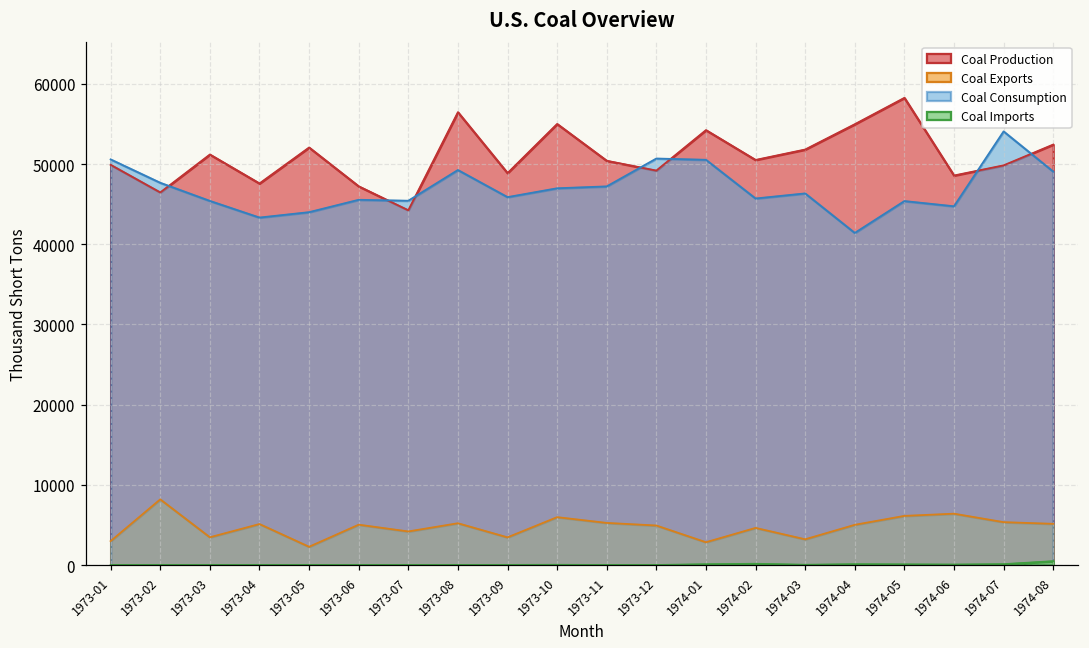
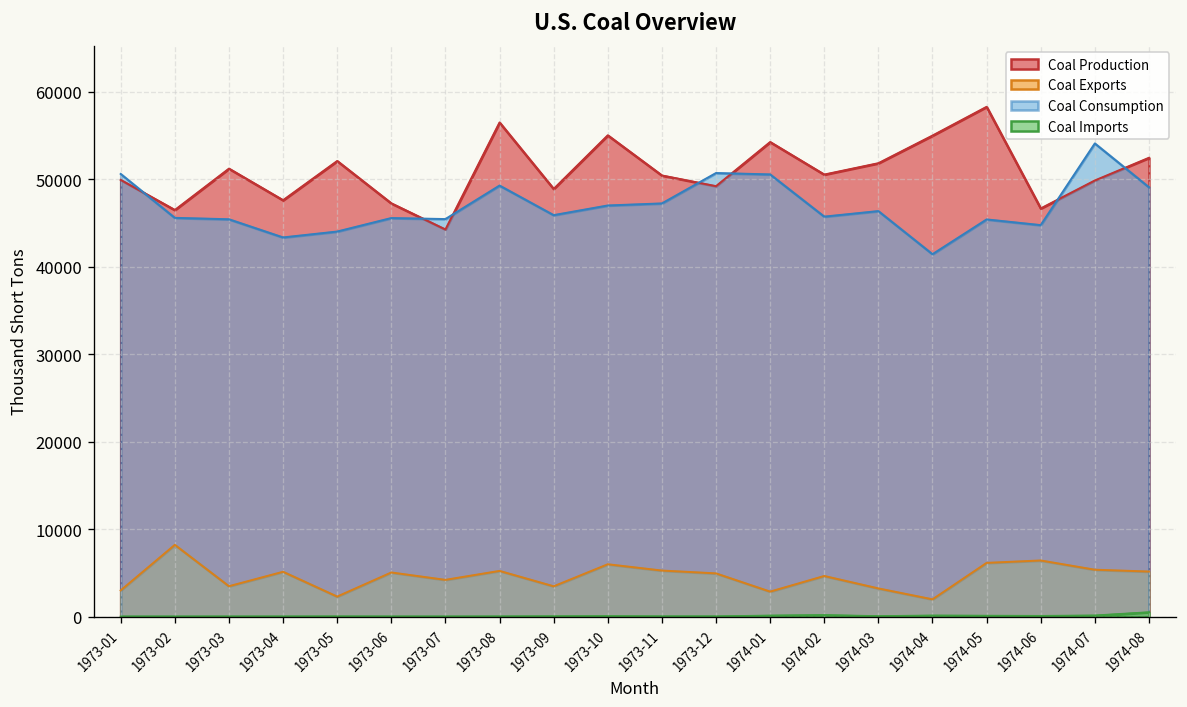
  {
    "Coal Production": {
      "1973-01": 50000,
      "1973-02": 46000,
      "1973-03": 51000,
      "1973-04": 48000,
      "1973-05": 52000,
      "1973-06": 47000,
      "1973-07": 44000,
      "1973-08": 56000,
      "1973-09": 49000,
      "1973-10": 55000,
      "1973-11": 50000,
      "1973-12": 49000,
      "1974-01": 54000,
      "1974-02": 51000,
      "1974-03": 52000,
      "1974-04": 55000,
      "1974-05": 58000,
-     "1974-06": 49000,
+     "1974-06": 47000,
      "1974-07": 50000,
      "1974-08": 52000
    },
    "Coal Exports": {
      "1973-01": 3000,
      "1973-02": 8000,
      "1973-03": 3000,
      "1973-04": 5000,
      "1973-05": 2000,
      "1973-06": 5000,
      "1973-07": 4000,
      "1973-08": 5000,
      "1973-09": 3000,
      "1973-10": 6000,
      "1973-11": 5000,
      "1973-12": 5000,
      "1974-01": 3000,
      "1974-02": 5000,
      "1974-03": 3000,
-     "1974-04": 5000,
+     "1974-04": 2000,
      "1974-05": 6000,
      "1974-06": 6000,
      "1974-07": 5000,
      "1974-08": 5000
    },
    "Coal Consumption": {
      "1973-01": 51000,
-     "1973-02": 48000,
+     "1973-02": 46000,
      "1973-03": 45000,
      "1973-04": 43000,
      "1973-05": 44000,
      "1973-06": 46000,
      "1973-07": 45000,
      "1973-08": 49000,
      "1973-09": 46000,
      "1973-10": 47000,
      "1973-11": 47000,
      "1973-12": 51000,
      "1974-01": 51000,
      "1974-02": 46000,
      "1974-03": 46000,
      "1974-04": 41000,
      "1974-05": 45000,
      "1974-06": 45000,
      "1974-07": 54000,
      "1974-08": 49000
    },
    "Coal Imports": {
      "1973-01": 0,
      "1973-02": 0,
      "1973-03": 0,
      "1973-04": 0,
      "1973-05": 0,
      "1973-06": 0,
      "1973-07": 0,
      "1973-08": 0,
      "1973-09": 0,
      "1973-10": 0,
      "1973-11": 0,
      "1973-12": 0,
      "1974-01": 0,
      "1974-02": 0,
      "1974-03": 0,
      "1974-04": 0,
      "1974-05": 0,
      "1974-06": 0,
      "1974-07": 0,
      "1974-08": 0
    }
  }
